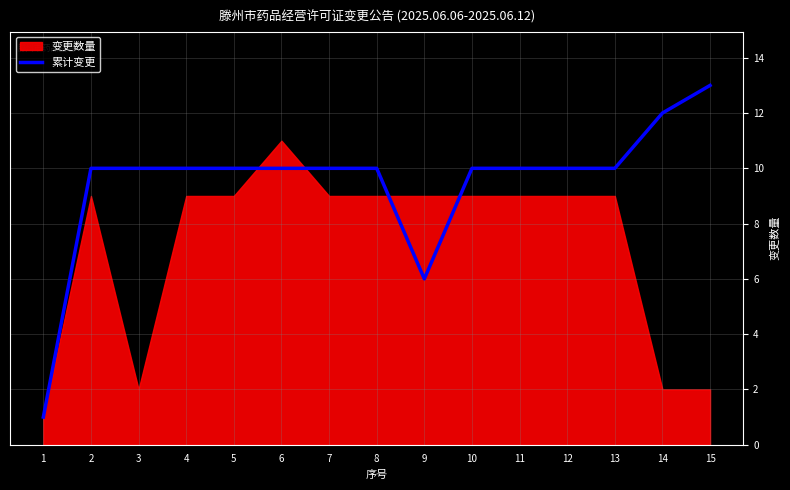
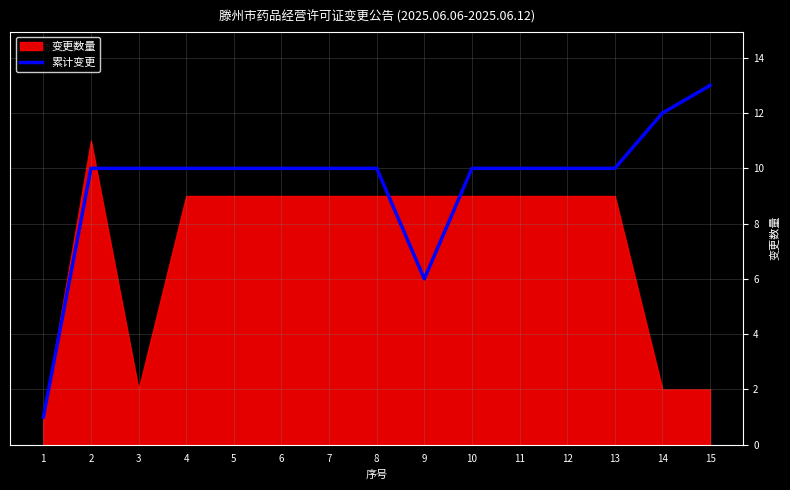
  {
    "变更数量": {
-     "2": 9,
+     "2": 11,
      "3": 2,
      "4": 9,
      "5": 9,
-     "6": 11,
+     "6": 9,
      "7": 9,
      "8": 9,
      "9": 9,
      "10": 9,
      "11": 9,
      "12": 9,
      "13": 9,
      "14": 2,
      "15": 2
    },
    "累计变更": {
      "2": 10,
      "3": 10,
      "4": 10,
      "5": 10,
      "6": 10,
      "7": 10,
      "8": 10,
      "9": 6,
      "10": 10,
      "11": 10,
      "12": 10,
      "13": 10,
      "14": 12,
      "15": 13
    }
  }
